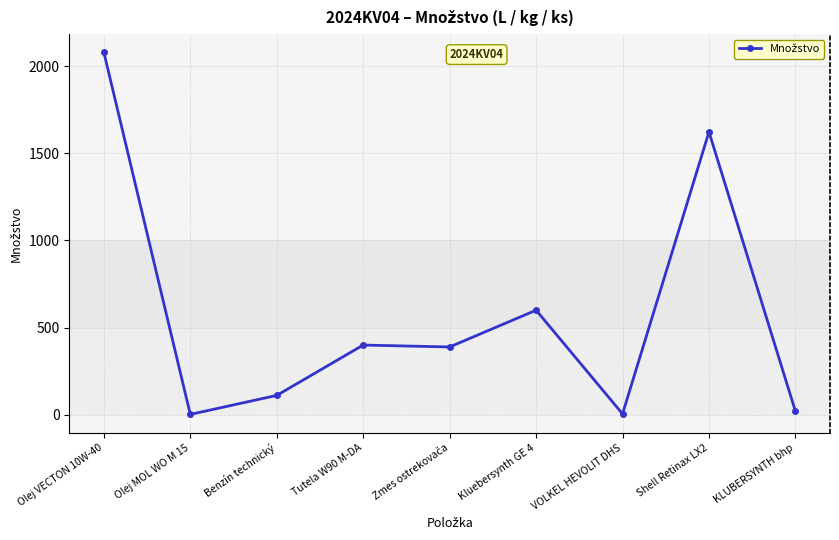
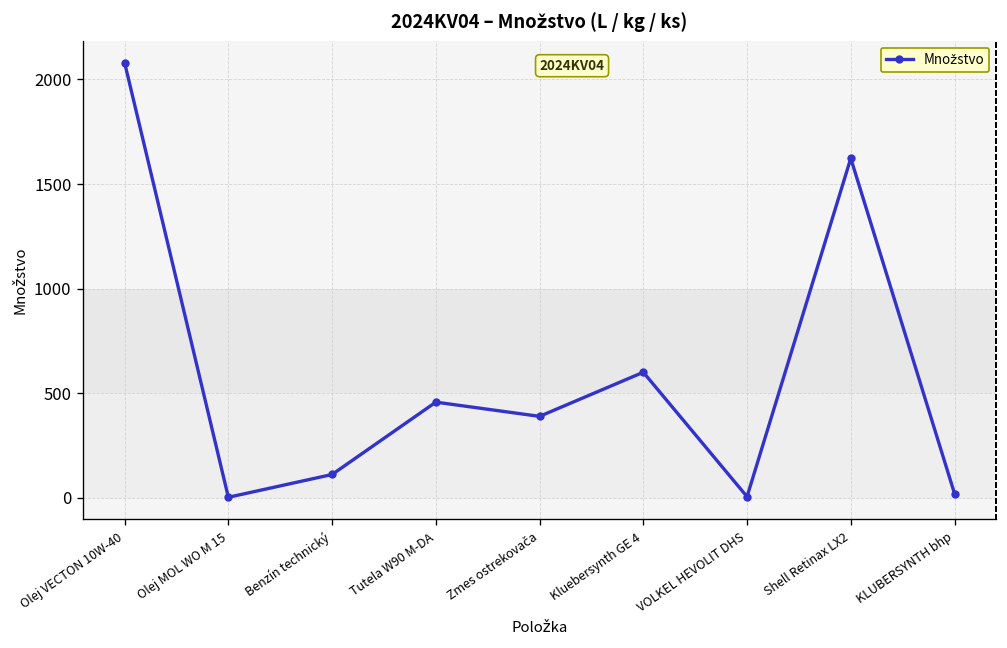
  {
    "Olej VECTON 10W-40": 2080,
    "Olej MOL WO M 15": 0,
    "Benzín technický": 110,
-   "Tutela W90 M-DA": 400,
+   "Tutela W90 M-DA": 460,
    "Zmes ostrekovača": 390,
    "Kluebersynth GE 4": 600,
    "VOLKEL HEVOLIT DHS": 10,
    "Shell Retinax LX2": 1620,
    "KLUBERSYNTH bhp": 20
  }
